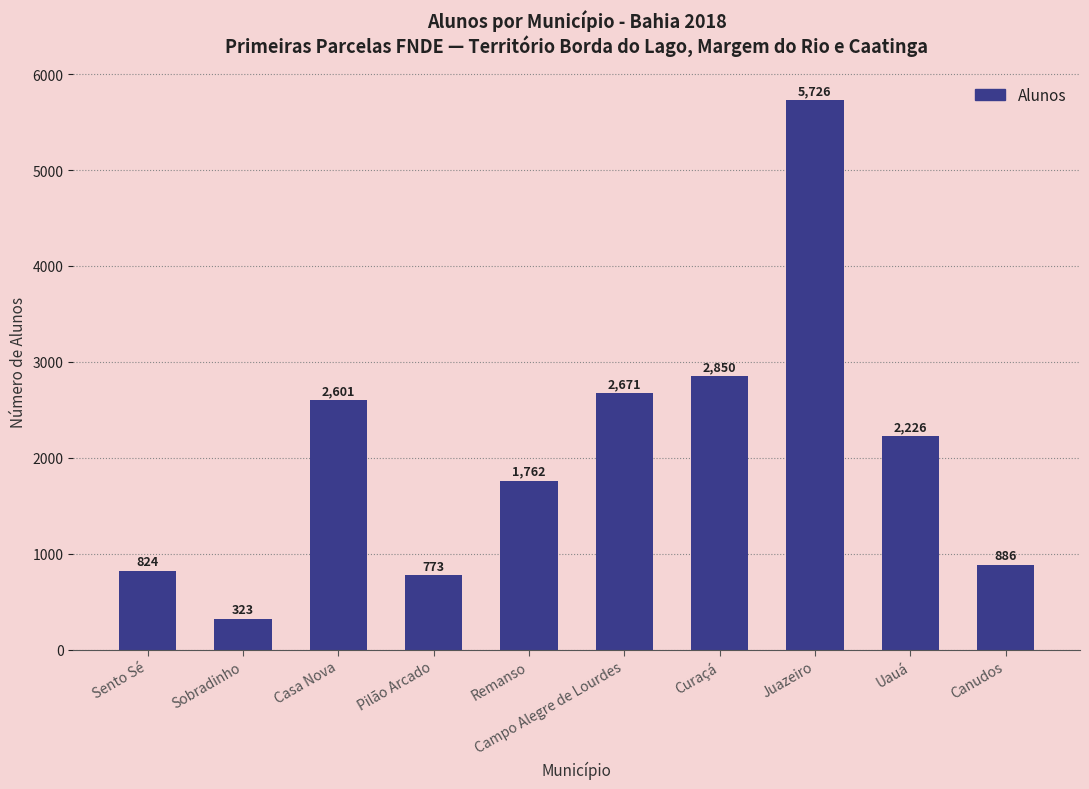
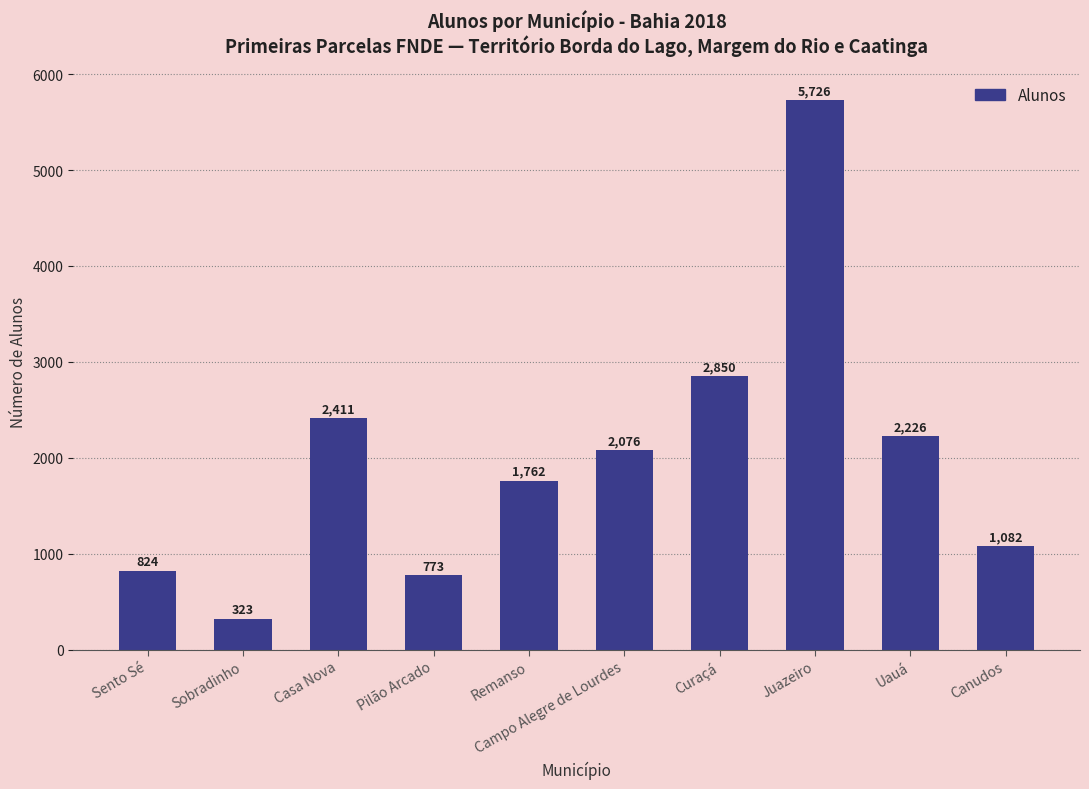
  {
    "Sento Sé": "824",
    "Sobradinho": "323",
-   "Casa Nova": "2,601",
+   "Casa Nova": "2,411",
    "Pilão Arcado": "773",
    "Remanso": "1,762",
-   "Campo Alegre de Lourdes": "2,671",
+   "Campo Alegre de Lourdes": "2,076",
    "Curaçá": "2,850",
    "Juazeiro": "5,726",
    "Uauá": "2,226",
-   "Canudos": "886"
+   "Canudos": "1,082"
  }
